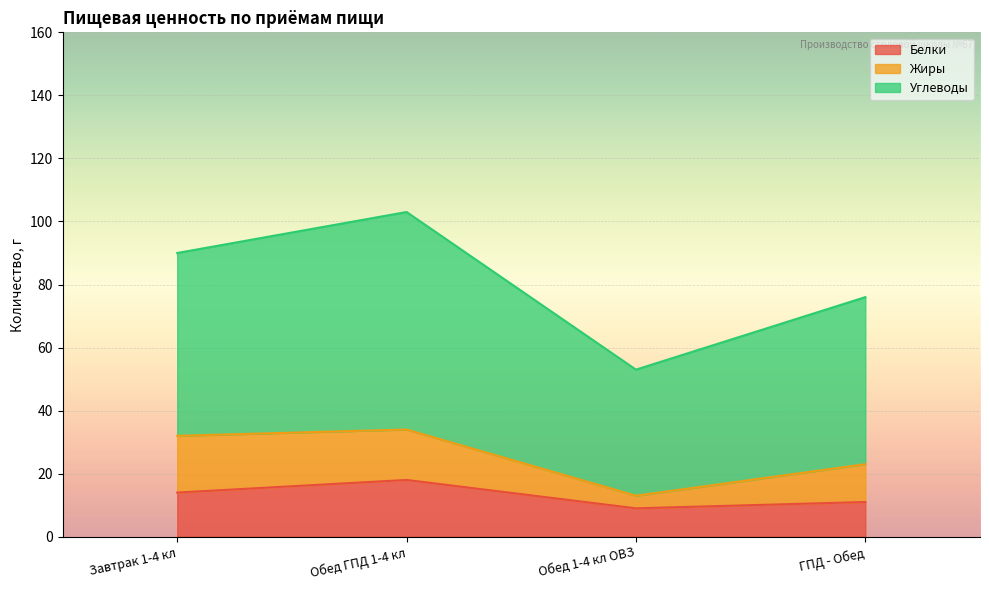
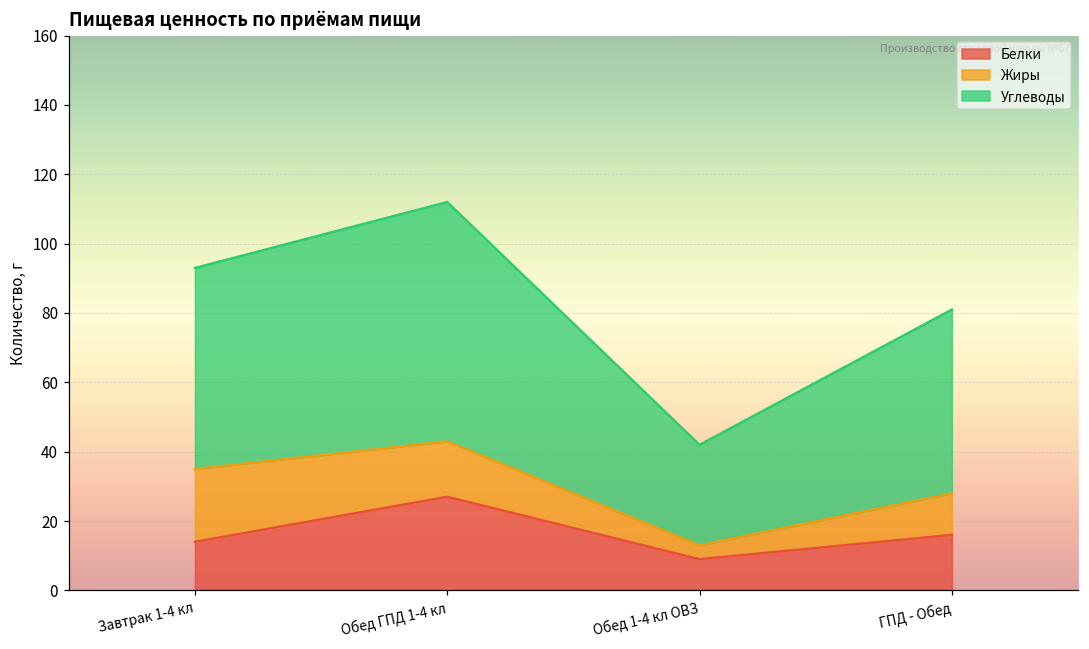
  {
    "Белки": {
      "Завтрак 1-4 кл": 14,
-     "Обед ГПД 1-4 кл": 18,
+     "Обед ГПД 1-4 кл": 27,
      "Обед 1-4 кл ОВЗ": 9,
-     "ГПД - Обед": 11
+     "ГПД - Обед": 16
    },
    "Жиры": {
-     "Завтрак 1-4 кл": 18,
+     "Завтрак 1-4 кл": 21,
      "Обед ГПД 1-4 кл": 16,
      "Обед 1-4 кл ОВЗ": 4,
      "ГПД - Обед": 12
    },
    "Углеводы": {
      "Завтрак 1-4 кл": 58,
      "Обед ГПД 1-4 кл": 69,
-     "Обед 1-4 кл ОВЗ": 40,
+     "Обед 1-4 кл ОВЗ": 29,
      "ГПД - Обед": 53
    }
  }
